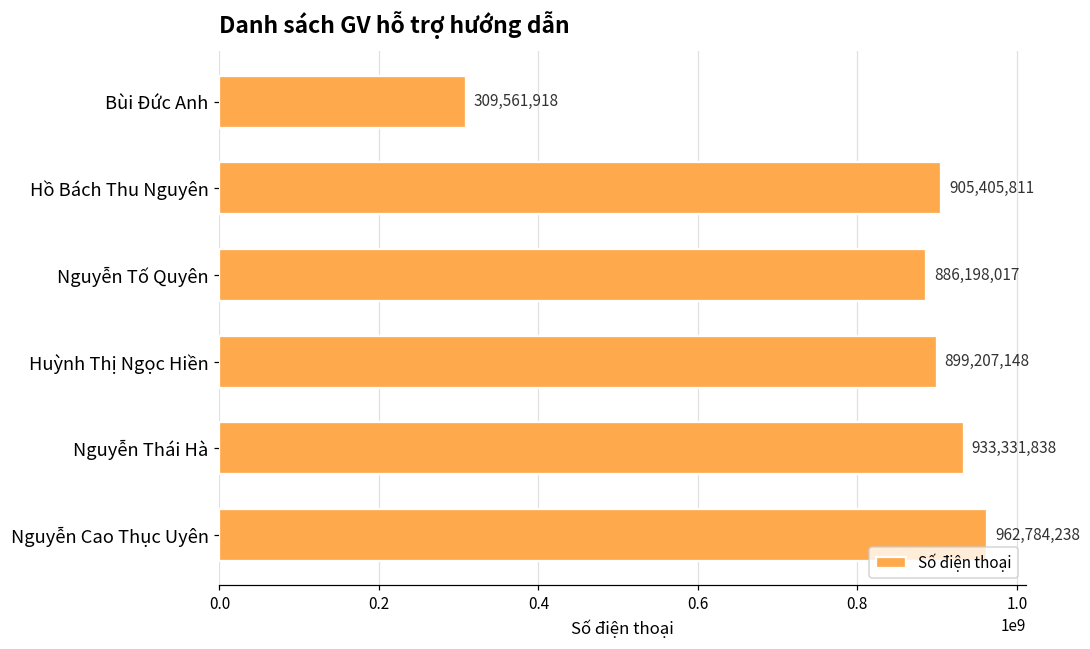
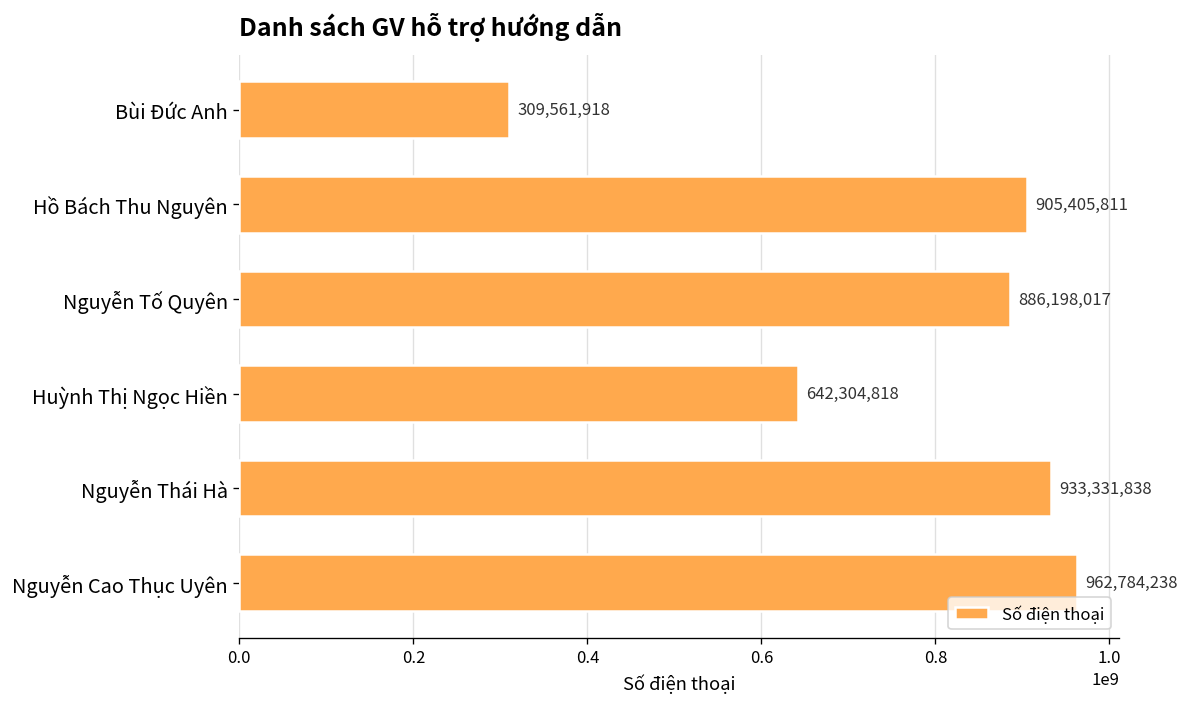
  {
    "Bùi Đức Anh": "309,561,918",
    "Hồ Bách Thu Nguyên": "905,405,811",
    "Nguyễn Tố Quyên": "886,198,017",
-   "Huỳnh Thị Ngọc Hiền": "899,207,148",
+   "Huỳnh Thị Ngọc Hiền": "642,304,818",
    "Nguyễn Thái Hà": "933,331,838",
    "Nguyễn Cao Thục Uyên": "962,784,238"
  }
